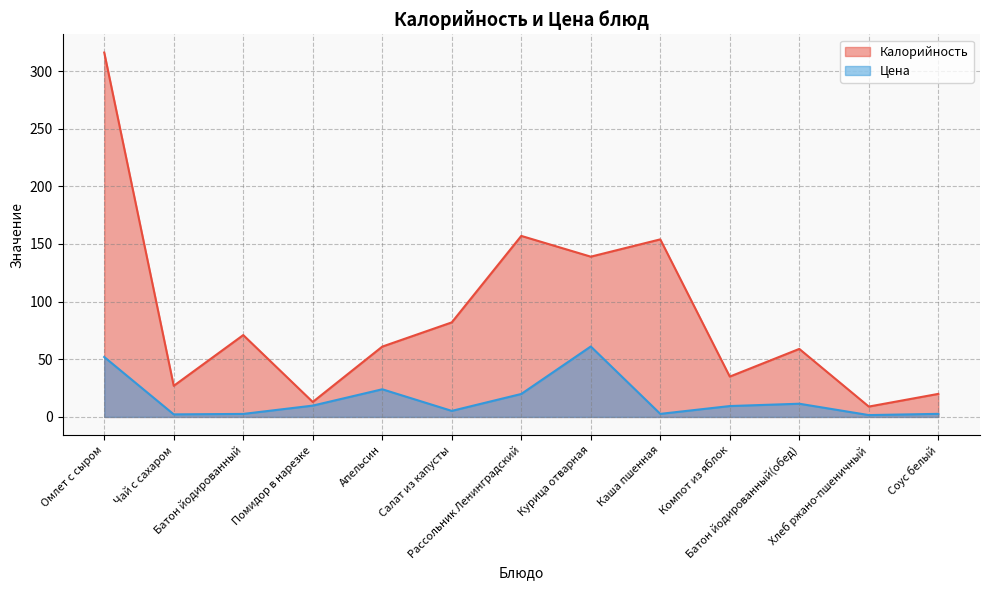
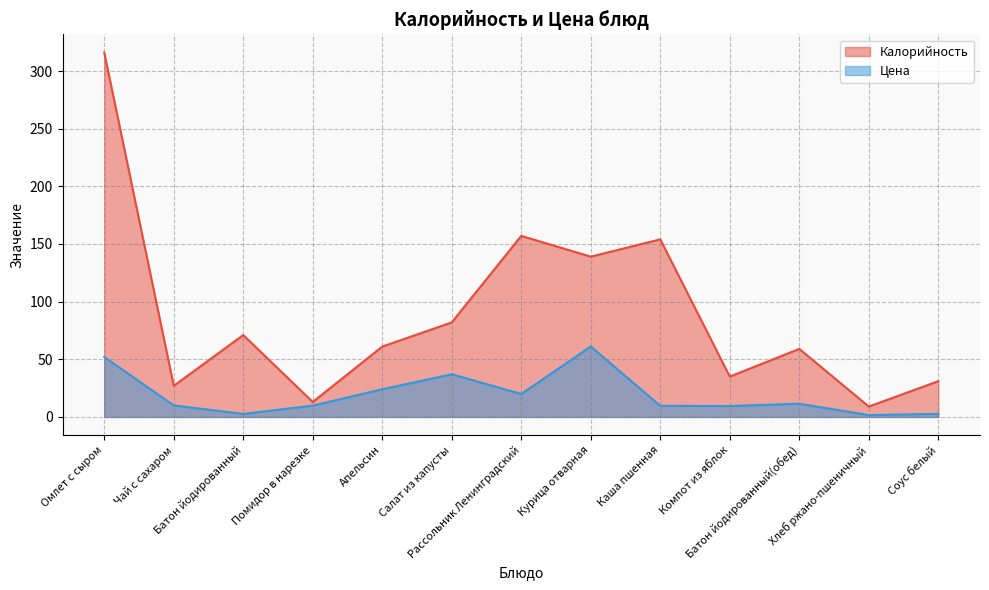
  {
    "Калорийность": {
      "Омлет с сыром": 316,
      "Чай с сахаром": 27,
      "Батон йодированный": 71,
      "Помидор в нарезке": 13,
      "Апельсин": 61,
      "Салат из капусты": 82,
      "Рассольник Ленинградский": 157,
      "Курица отварная": 139,
      "Каша пшенная": 154,
      "Компот из яблок": 35,
      "Батон йодированный(обед)": 59,
      "Хлеб ржано-пшеничный": 9,
-     "Соус белый": 20
+     "Соус белый": 31
    },
    "Цена": {
      "Омлет с сыром": 52,
-     "Чай с сахаром": 2,
+     "Чай с сахаром": 10,
      "Батон йодированный": 3,
      "Помидор в нарезке": 10,
      "Апельсин": 24,
-     "Салат из капусты": 5,
+     "Салат из капусты": 37,
      "Рассольник Ленинградский": 20,
      "Курица отварная": 61,
-     "Каша пшенная": 3,
+     "Каша пшенная": 10,
      "Компот из яблок": 9,
      "Батон йодированный(обед)": 11,
      "Хлеб ржано-пшеничный": 2,
      "Соус белый": 3
    }
  }
